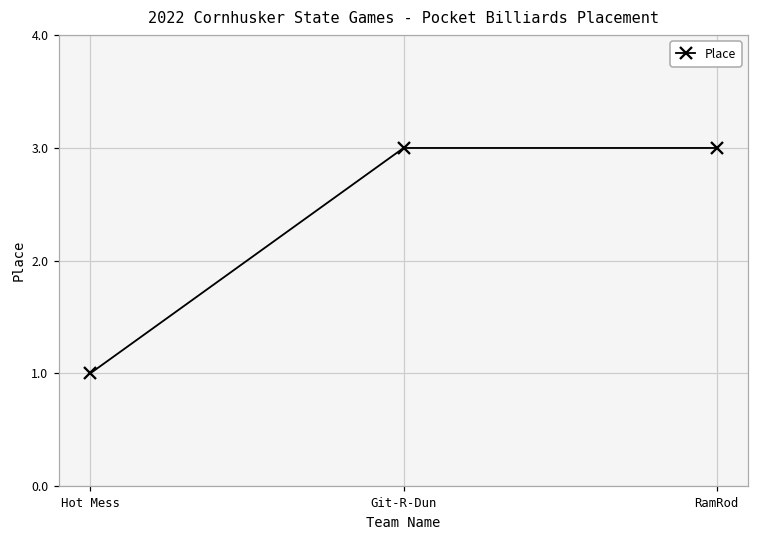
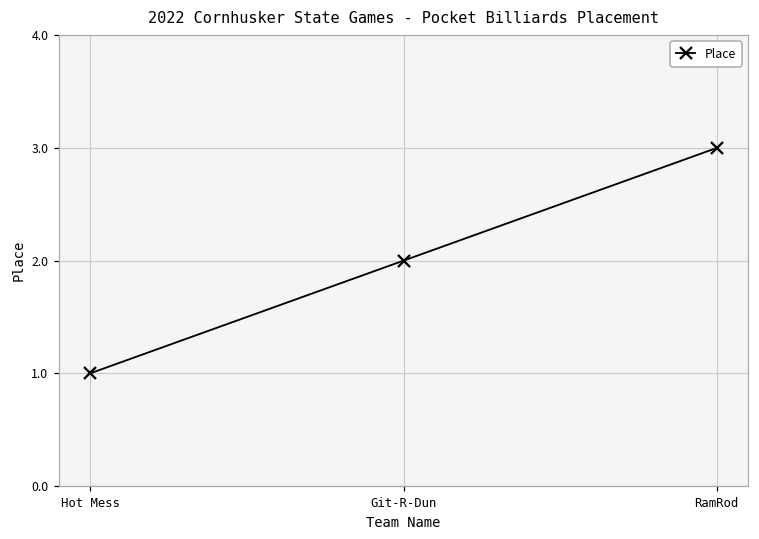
  {
    "Hot Mess": 1,
-   "Git-R-Dun": 3,
+   "Git-R-Dun": 2,
    "RamRod": 3
  }
